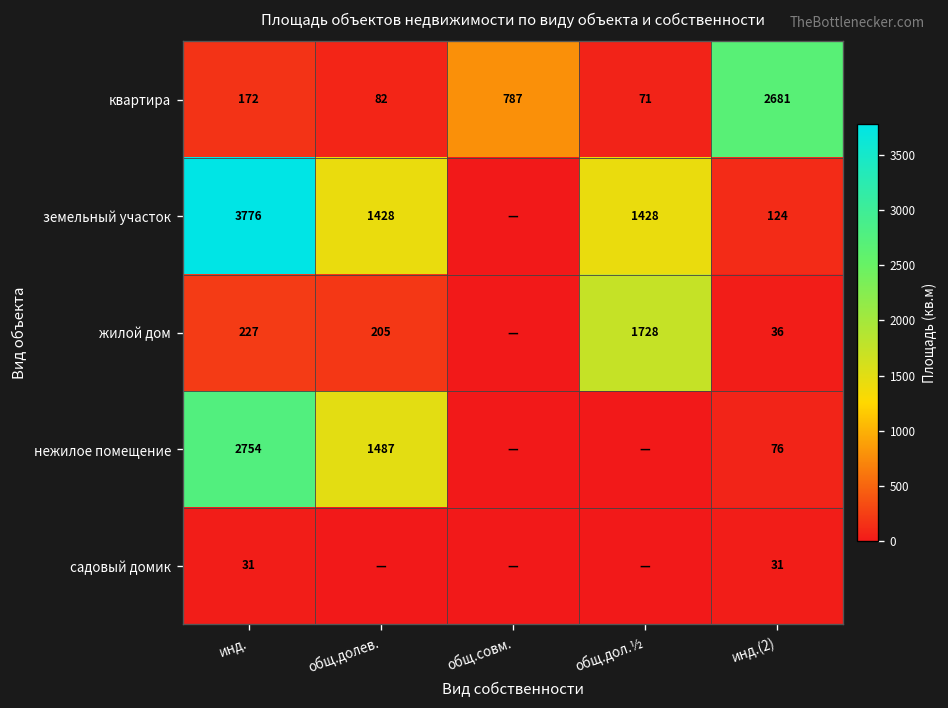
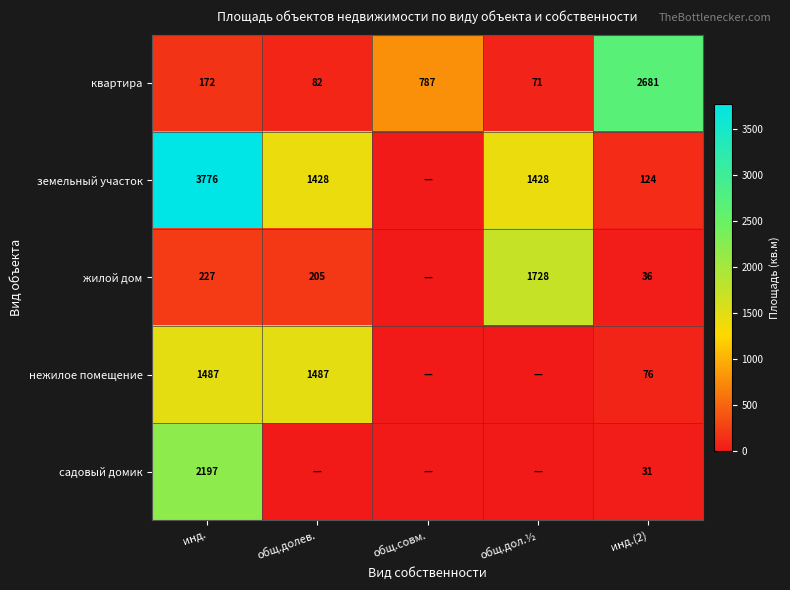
  {
    "квартира": {
      "инд.": 172,
      "общ.долев.": 82,
      "общ.совм.": 787,
      "общ.дол.½": 71,
      "инд.(2)": 2681
    },
    "земельный участок": {
      "инд.": 3776,
      "общ.долев.": 1428,
      "общ.дол.½": 1428,
      "инд.(2)": 124
    },
    "жилой дом": {
      "инд.": 227,
      "общ.долев.": 205,
      "общ.дол.½": 1728,
      "инд.(2)": 36
    },
    "нежилое помещение": {
-     "инд.": 2754,
+     "инд.": 1487,
      "общ.долев.": 1487,
      "инд.(2)": 76
    },
    "садовый домик": {
-     "инд.": 31,
+     "инд.": 2197,
      "инд.(2)": 31
    }
  }
